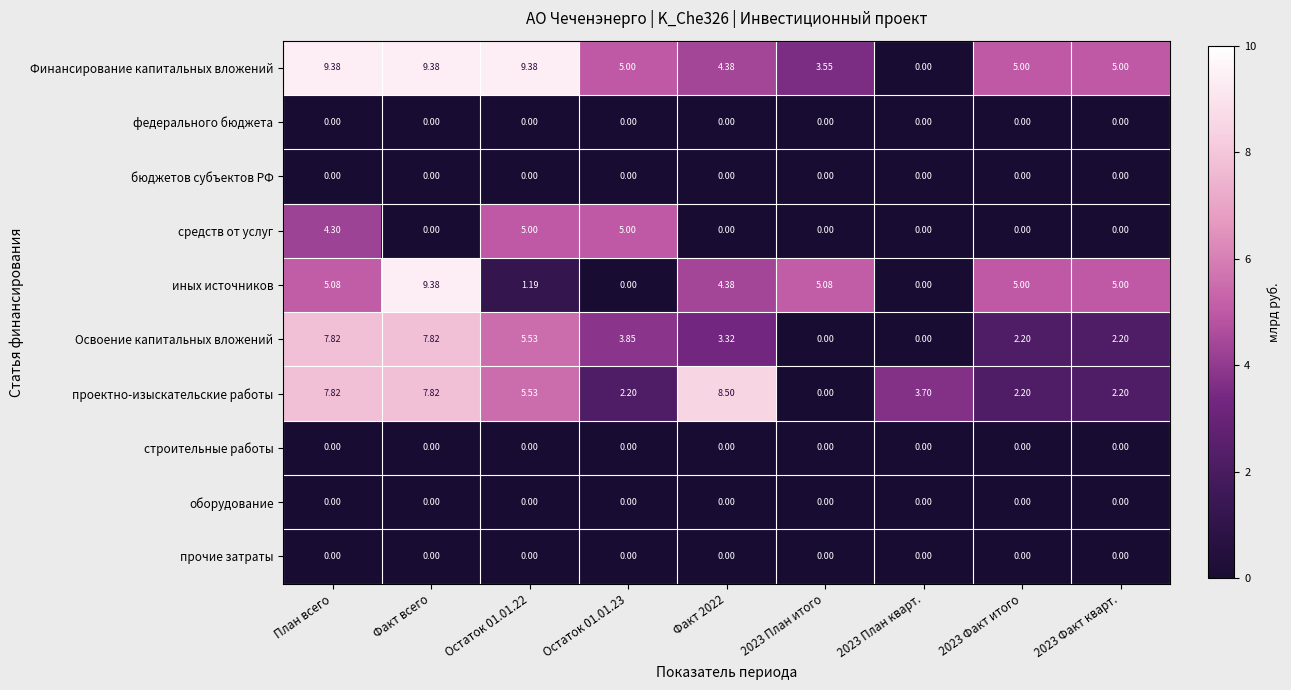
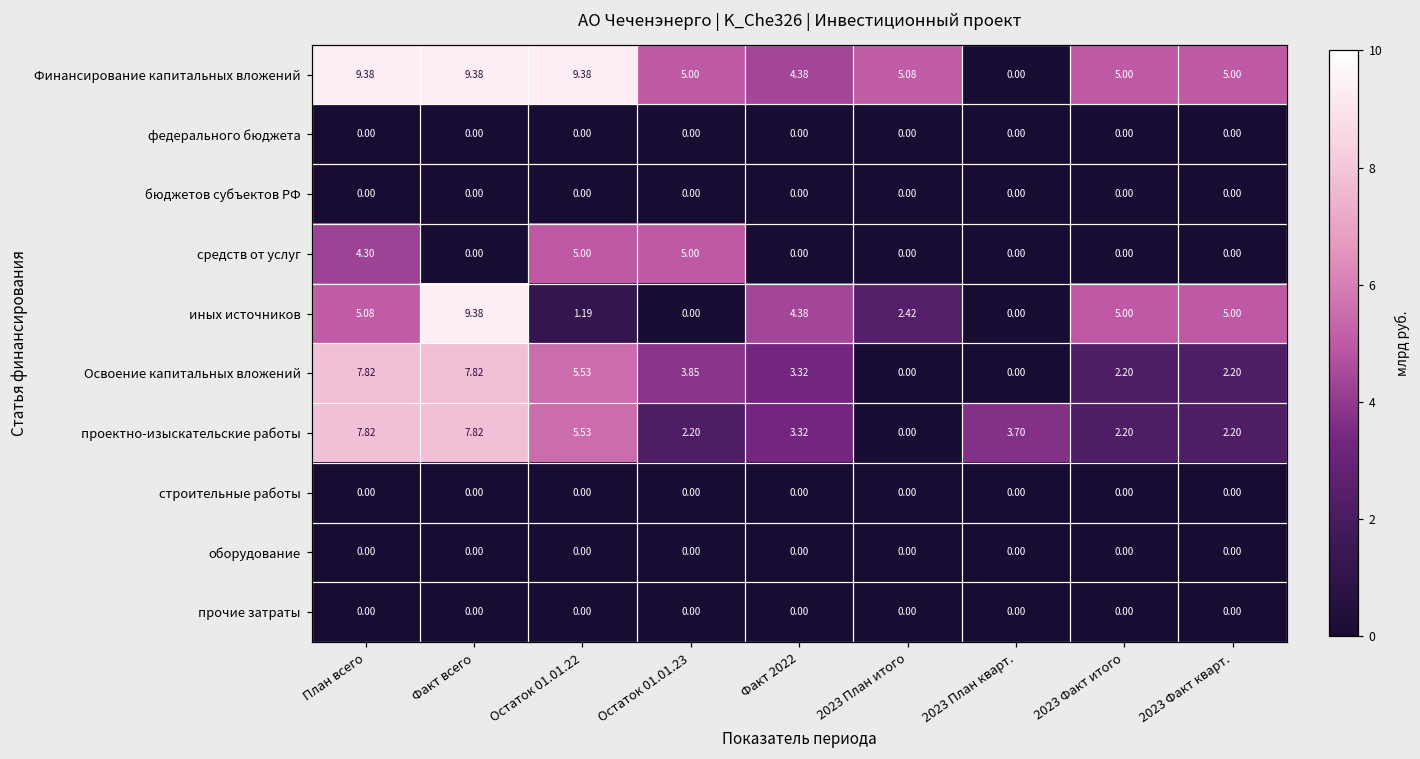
  {
    "Финансирование капитальных вложений": {
      "План всего": 9.38,
      "Факт всего": 9.38,
      "Остаток 01.01.22": 9.38,
      "Остаток 01.01.23": 5.00,
      "Факт 2022": 4.38,
-     "2023 План итого": 3.55,
+     "2023 План итого": 5.08,
      "2023 План кварт.": 0.00,
      "2023 Факт итого": 5.00,
      "2023 Факт кварт.": 5.00
    },
    "федерального бюджета": {
      "План всего": 0.00,
      "Факт всего": 0.00,
      "Остаток 01.01.22": 0.00,
      "Остаток 01.01.23": 0.00,
      "Факт 2022": 0.00,
      "2023 План итого": 0.00,
      "2023 План кварт.": 0.00,
      "2023 Факт итого": 0.00,
      "2023 Факт кварт.": 0.00
    },
    "бюджетов субъектов РФ": {
      "План всего": 0.00,
      "Факт всего": 0.00,
      "Остаток 01.01.22": 0.00,
      "Остаток 01.01.23": 0.00,
      "Факт 2022": 0.00,
      "2023 План итого": 0.00,
      "2023 План кварт.": 0.00,
      "2023 Факт итого": 0.00,
      "2023 Факт кварт.": 0.00
    },
    "средств от услуг": {
      "План всего": 4.30,
      "Факт всего": 0.00,
      "Остаток 01.01.22": 5.00,
      "Остаток 01.01.23": 5.00,
      "Факт 2022": 0.00,
      "2023 План итого": 0.00,
      "2023 План кварт.": 0.00,
      "2023 Факт итого": 0.00,
      "2023 Факт кварт.": 0.00
    },
    "иных источников": {
      "План всего": 5.08,
      "Факт всего": 9.38,
      "Остаток 01.01.22": 1.19,
      "Остаток 01.01.23": 0.00,
      "Факт 2022": 4.38,
-     "2023 План итого": 5.08,
+     "2023 План итого": 2.42,
      "2023 План кварт.": 0.00,
      "2023 Факт итого": 5.00,
      "2023 Факт кварт.": 5.00
    },
    "Освоение капитальных вложений": {
      "План всего": 7.82,
      "Факт всего": 7.82,
      "Остаток 01.01.22": 5.53,
      "Остаток 01.01.23": 3.85,
      "Факт 2022": 3.32,
      "2023 План итого": 0.00,
      "2023 План кварт.": 0.00,
      "2023 Факт итого": 2.20,
      "2023 Факт кварт.": 2.20
    },
    "проектно-изыскательские работы": {
      "План всего": 7.82,
      "Факт всего": 7.82,
      "Остаток 01.01.22": 5.53,
      "Остаток 01.01.23": 2.20,
-     "Факт 2022": 8.50,
+     "Факт 2022": 3.32,
      "2023 План итого": 0.00,
      "2023 План кварт.": 3.70,
      "2023 Факт итого": 2.20,
      "2023 Факт кварт.": 2.20
    },
    "строительные работы": {
      "План всего": 0.00,
      "Факт всего": 0.00,
      "Остаток 01.01.22": 0.00,
      "Остаток 01.01.23": 0.00,
      "Факт 2022": 0.00,
      "2023 План итого": 0.00,
      "2023 План кварт.": 0.00,
      "2023 Факт итого": 0.00,
      "2023 Факт кварт.": 0.00
    },
    "оборудование": {
      "План всего": 0.00,
      "Факт всего": 0.00,
      "Остаток 01.01.22": 0.00,
      "Остаток 01.01.23": 0.00,
      "Факт 2022": 0.00,
      "2023 План итого": 0.00,
      "2023 План кварт.": 0.00,
      "2023 Факт итого": 0.00,
      "2023 Факт кварт.": 0.00
    },
    "прочие затраты": {
      "План всего": 0.00,
      "Факт всего": 0.00,
      "Остаток 01.01.22": 0.00,
      "Остаток 01.01.23": 0.00,
      "Факт 2022": 0.00,
      "2023 План итого": 0.00,
      "2023 План кварт.": 0.00,
      "2023 Факт итого": 0.00,
      "2023 Факт кварт.": 0.00
    }
  }
